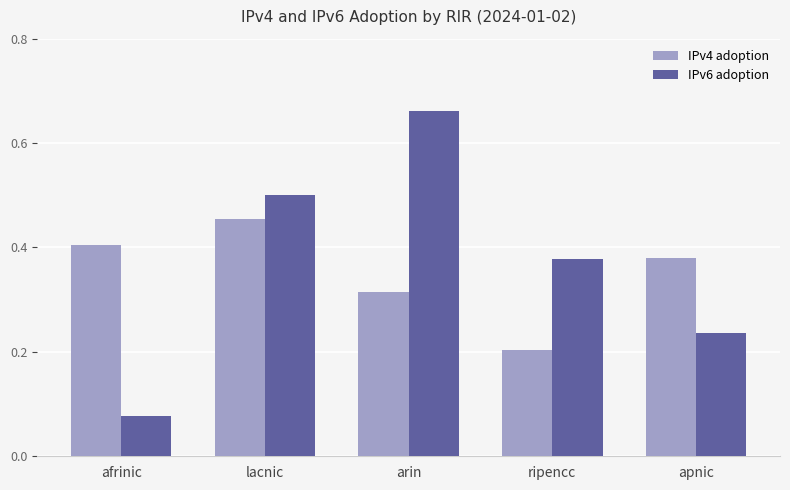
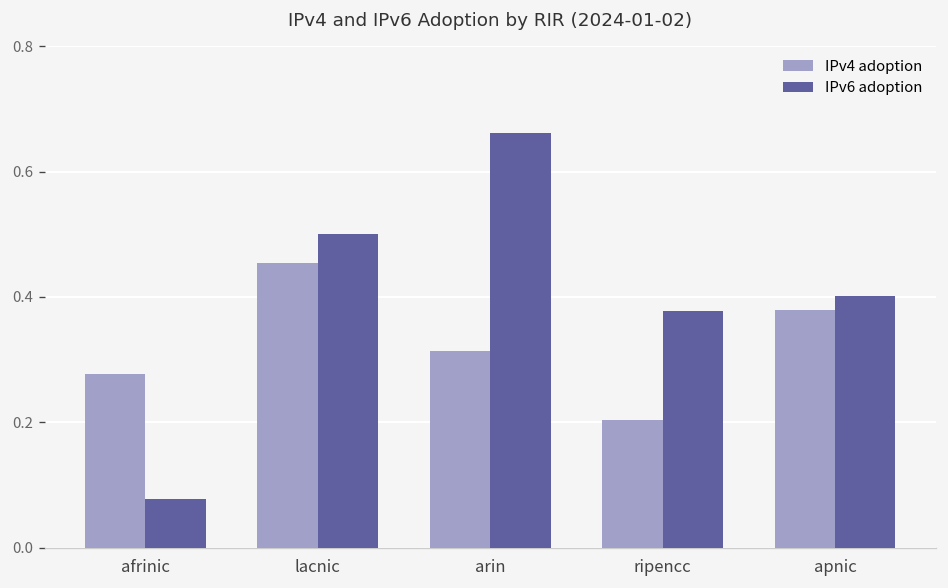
  {
    "IPv4 adoption": {
-     "afrinic": 0.40,
+     "afrinic": 0.28,
      "lacnic": 0.45,
      "arin": 0.31,
      "ripencc": 0.20,
      "apnic": 0.38
    },
    "IPv6 adoption": {
      "afrinic": 0.08,
      "lacnic": 0.50,
      "arin": 0.66,
      "ripencc": 0.38,
-     "apnic": 0.24
+     "apnic": 0.40
    }
  }
